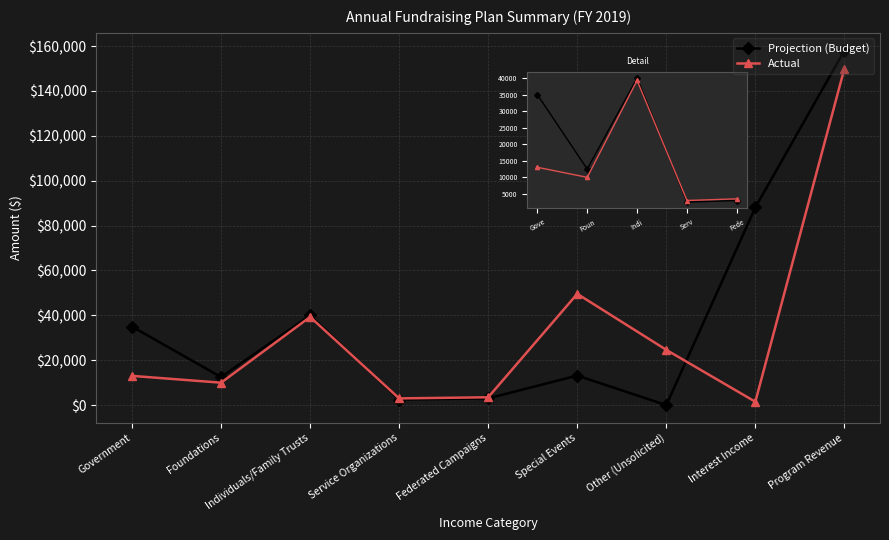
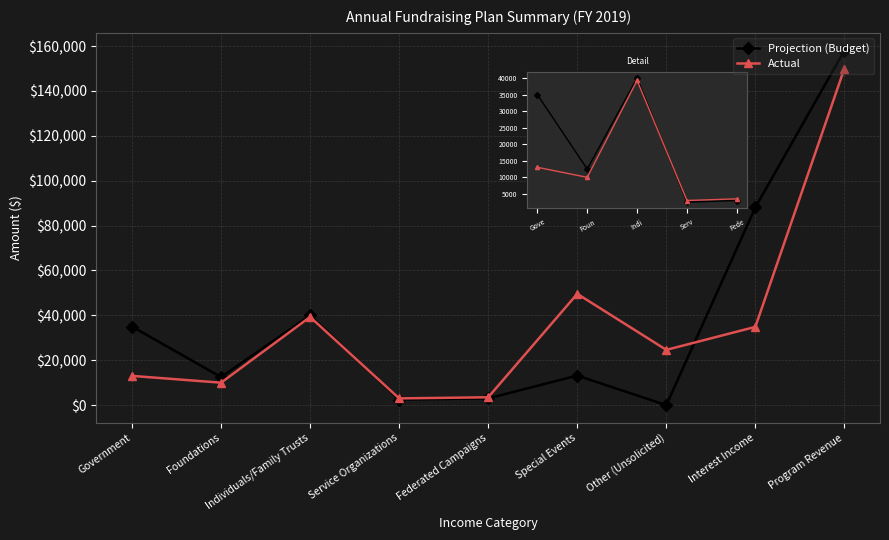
  {
    "Projection (Budget)": {
      "Government": "$35,000",
      "Foundations": "$13,000",
      "Special Events": "$13,000",
      "Other (Unsolicited)": "$0",
      "Interest Income": "$88,000"
    },
    "Actual": {
      "Government": "$13,000",
      "Foundations": "$10,000",
      "Special Events": "$50,000",
      "Other (Unsolicited)": "$25,000",
-     "Interest Income": "$2,000"
+     "Interest Income": "$35,000"
    }
  }
